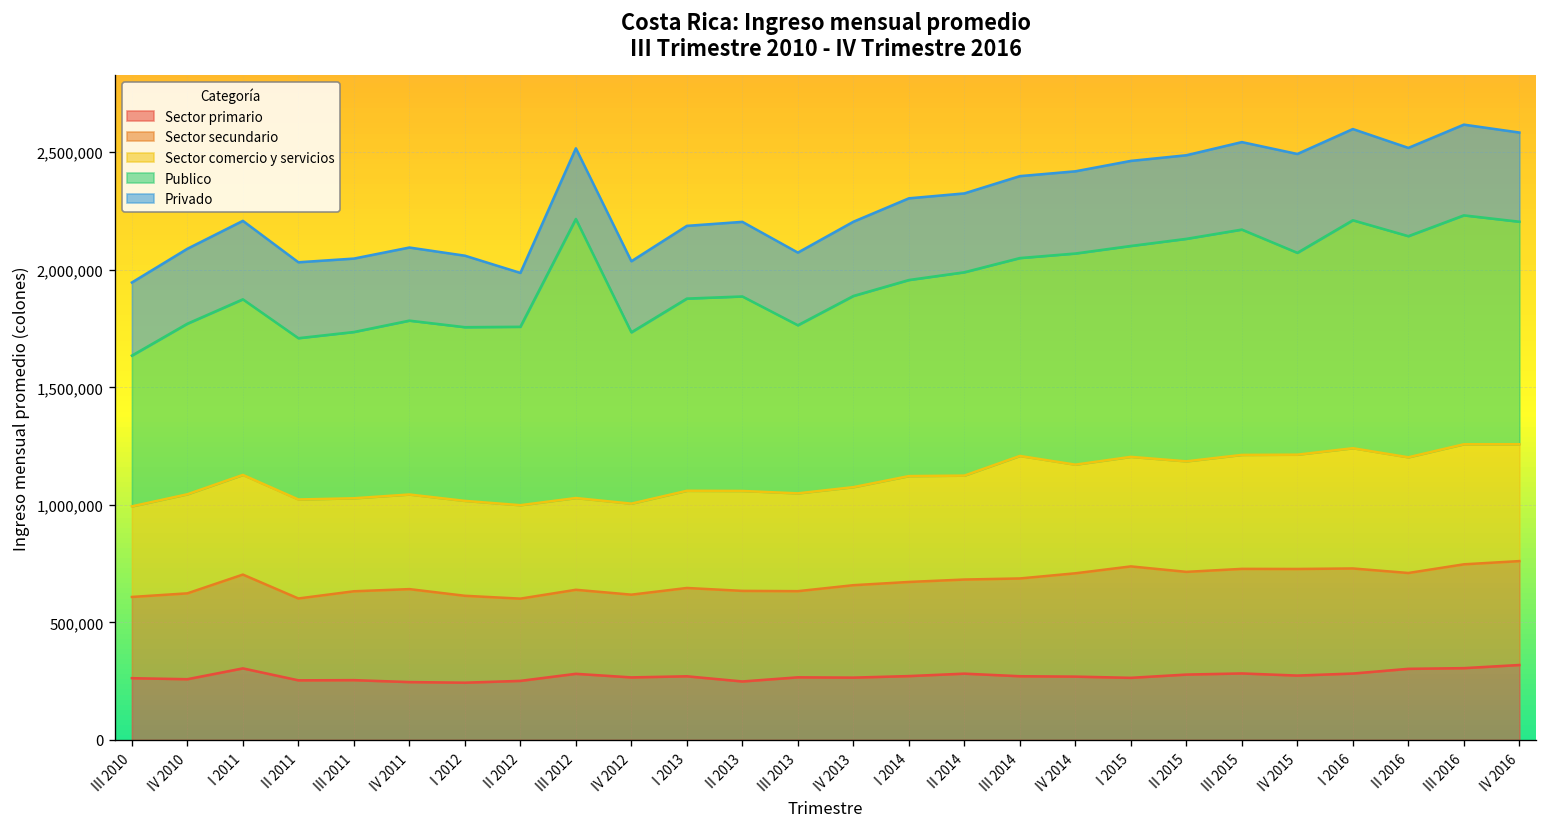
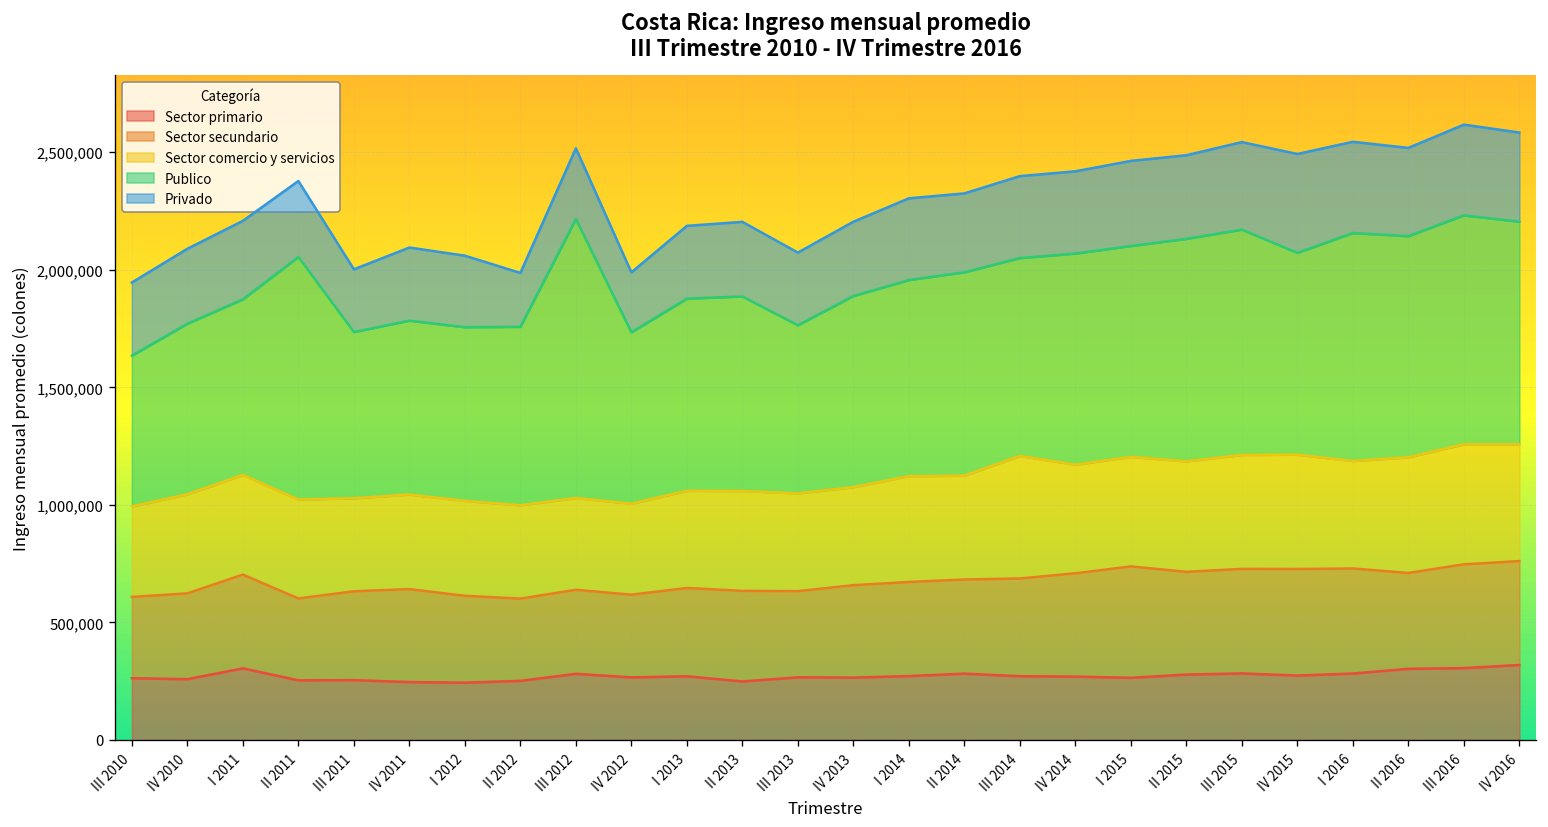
  {
    "Sector comercio y servicios": {
      "III 2010": "390,000",
      "IV 2010": "420,000",
      "I 2011": "420,000",
      "II 2011": "420,000",
      "III 2011": "400,000",
      "IV 2011": "400,000",
      "I 2012": "400,000",
      "II 2012": "400,000",
      "III 2012": "390,000",
      "IV 2012": "390,000",
      "I 2013": "410,000",
      "II 2013": "420,000",
      "III 2013": "420,000",
      "IV 2013": "420,000",
      "I 2014": "450,000",
      "II 2014": "440,000",
      "III 2014": "520,000",
      "IV 2014": "460,000",
      "I 2015": "470,000",
      "II 2015": "470,000",
      "III 2015": "480,000",
      "IV 2015": "490,000",
-     "I 2016": "510,000",
+     "I 2016": "460,000",
      "II 2016": "490,000",
      "III 2016": "510,000",
      "IV 2016": "500,000"
    },
    "Publico": {
      "III 2010": "640,000",
      "IV 2010": "730,000",
      "I 2011": "750,000",
-     "II 2011": "690,000",
+     "II 2011": "1,030,000",
      "III 2011": "710,000",
      "IV 2011": "740,000",
      "I 2012": "740,000",
      "II 2012": "760,000",
      "III 2012": "1,190,000",
      "IV 2012": "730,000",
      "I 2013": "820,000",
      "II 2013": "830,000",
      "III 2013": "720,000",
      "IV 2013": "810,000",
      "I 2014": "830,000",
      "II 2014": "860,000",
      "III 2014": "840,000",
      "IV 2014": "900,000",
      "I 2015": "900,000",
      "II 2015": "950,000",
      "III 2015": "960,000",
      "IV 2015": "860,000",
      "I 2016": "970,000",
      "II 2016": "940,000",
      "III 2016": "970,000",
      "IV 2016": "950,000"
    },
    "Privado": {
      "III 2010": "310,000",
      "IV 2010": "320,000",
      "I 2011": "330,000",
-     "III 2011": "310,000",
+     "III 2011": "270,000",
      "IV 2011": "310,000",
      "I 2012": "300,000",
      "II 2012": "230,000",
      "III 2012": "300,000",
-     "IV 2012": "300,000",
+     "IV 2012": "260,000",
      "I 2013": "310,000",
      "II 2013": "320,000",
      "III 2013": "310,000",
      "IV 2013": "320,000",
      "I 2014": "350,000",
      "II 2014": "340,000",
      "III 2014": "350,000",
      "IV 2014": "350,000",
      "I 2015": "360,000",
      "II 2015": "360,000",
      "III 2015": "370,000",
      "IV 2015": "420,000",
      "I 2016": "390,000",
      "II 2016": "380,000",
      "III 2016": "390,000",
      "IV 2016": "380,000"
    }
  }
